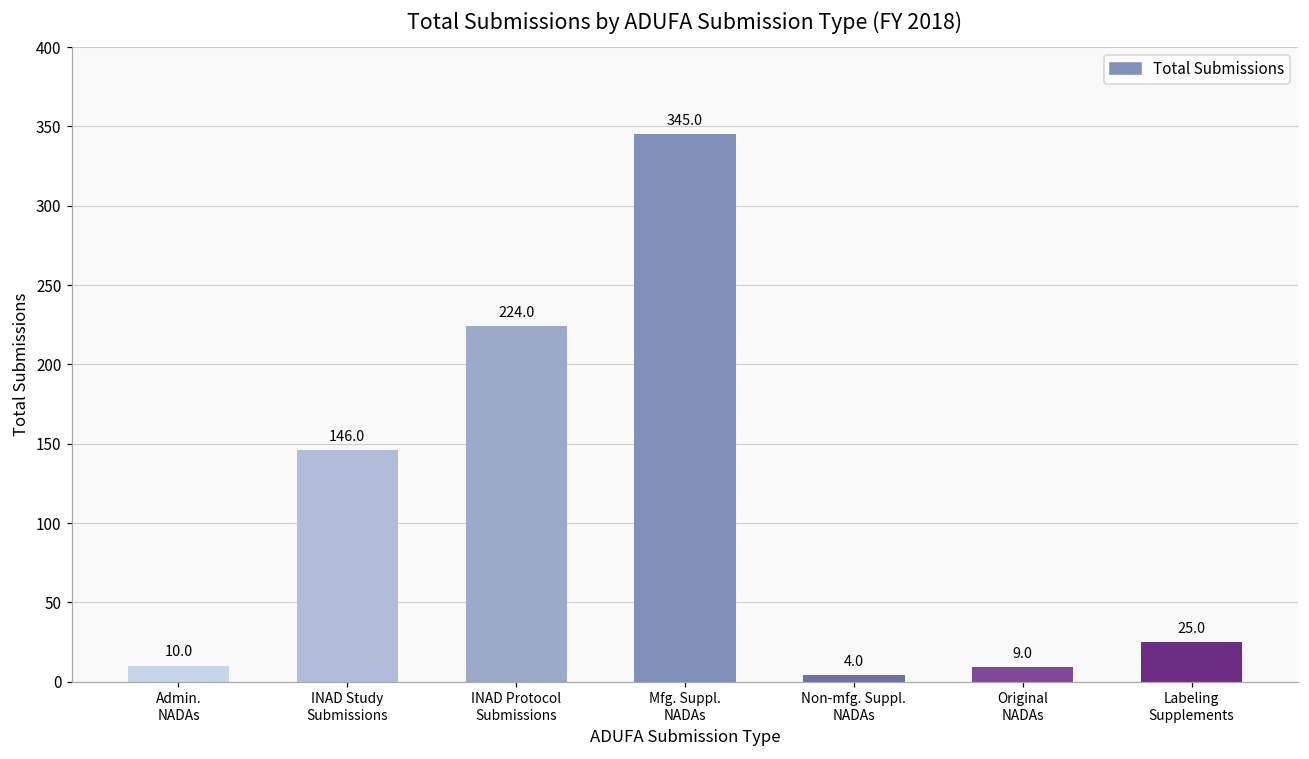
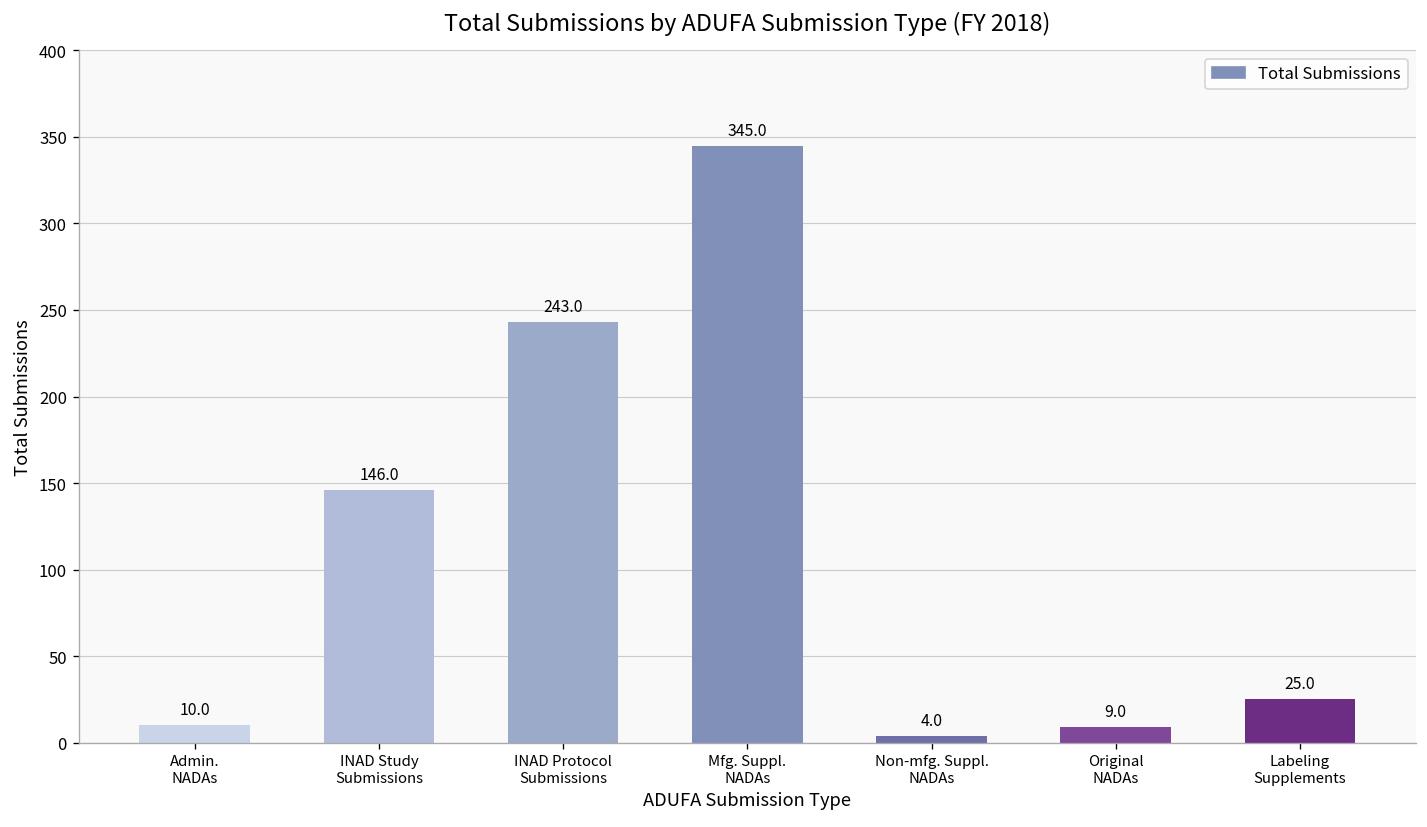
  {
    "Admin. NADAs": 10.0,
    "INAD Study Submissions": 146.0,
-   "INAD Protocol Submissions": 224.0,
+   "INAD Protocol Submissions": 243.0,
    "Mfg. Suppl. NADAs": 345.0,
    "Non-mfg. Suppl. NADAs": 4.0,
    "Original NADAs": 9.0,
    "Labeling Supplements": 25.0
  }
